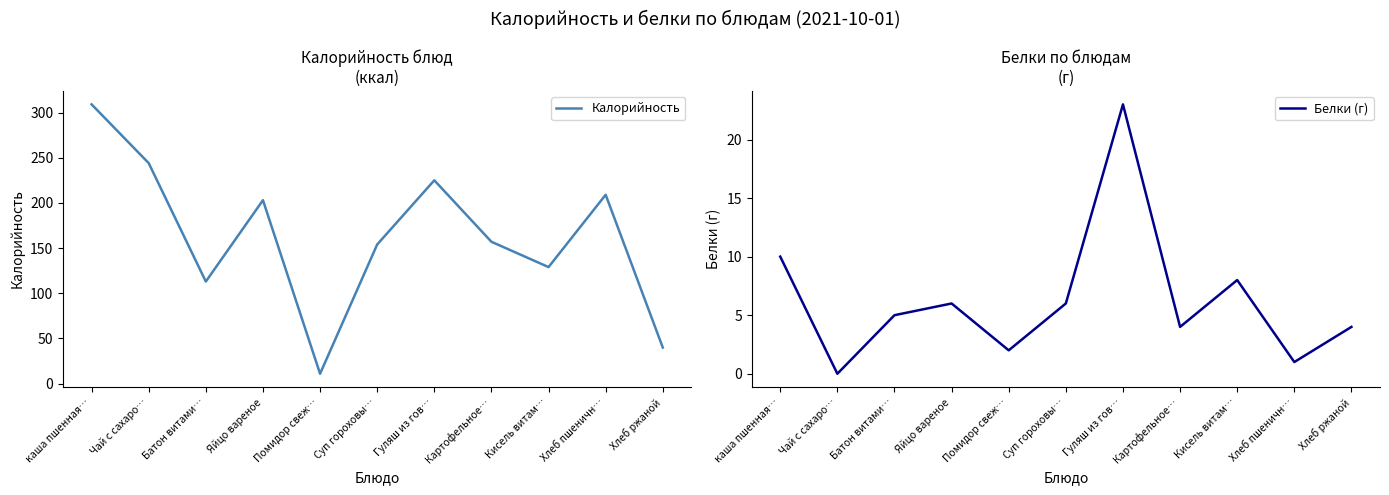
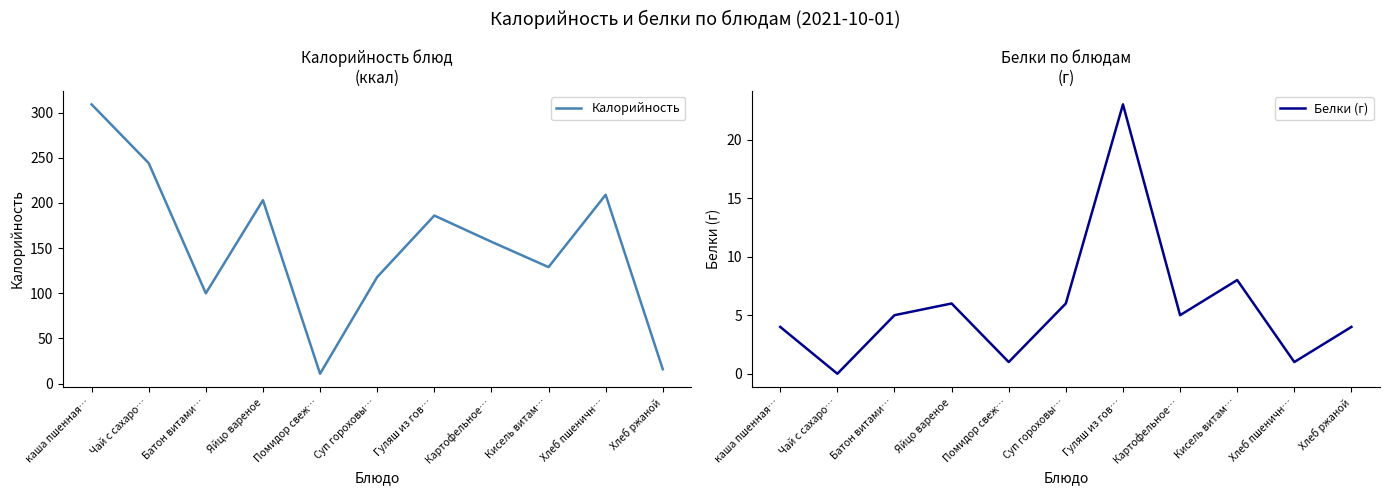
  {
    "Калорийность блюд (ккал)": {
      "каша пшенная…": 310,
      "Чай с сахаро…": 240,
-     "Батон витами…": 110,
+     "Батон витами…": 100,
      "Яйцо вареное": 200,
      "Помидор свеж…": 10,
-     "Суп гороховы…": 150,
-     "Гуляш из гов…": 230,
+     "Суп гороховы…": 120,
+     "Гуляш из гов…": 190,
      "Картофельное…": 160,
      "Кисель витам…": 130,
      "Хлеб пшеничн…": 210,
-     "Хлеб ржаной": 40
+     "Хлеб ржаной": 20
    },
    "Белки по блюдам (г)": {
-     "каша пшенная…": 10,
+     "каша пшенная…": 4,
      "Чай с сахаро…": 0,
      "Батон витами…": 5,
      "Яйцо вареное": 6,
-     "Помидор свеж…": 2,
+     "Помидор свеж…": 1,
      "Суп гороховы…": 6,
      "Гуляш из гов…": 23,
-     "Картофельное…": 4,
+     "Картофельное…": 5,
      "Кисель витам…": 8,
      "Хлеб пшеничн…": 1,
      "Хлеб ржаной": 4
    }
  }
